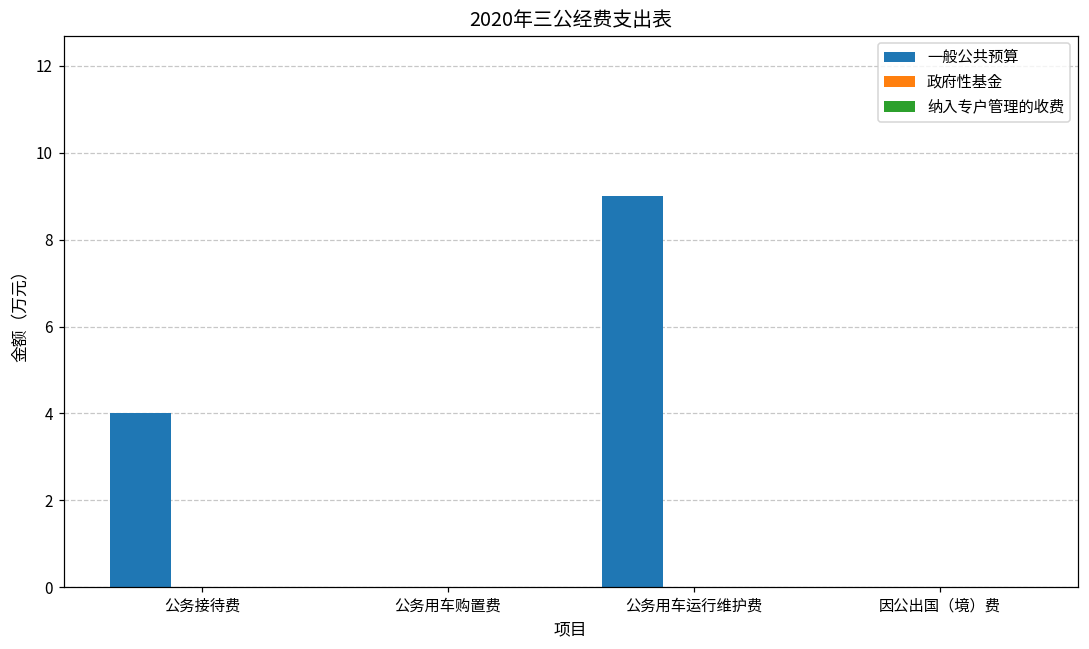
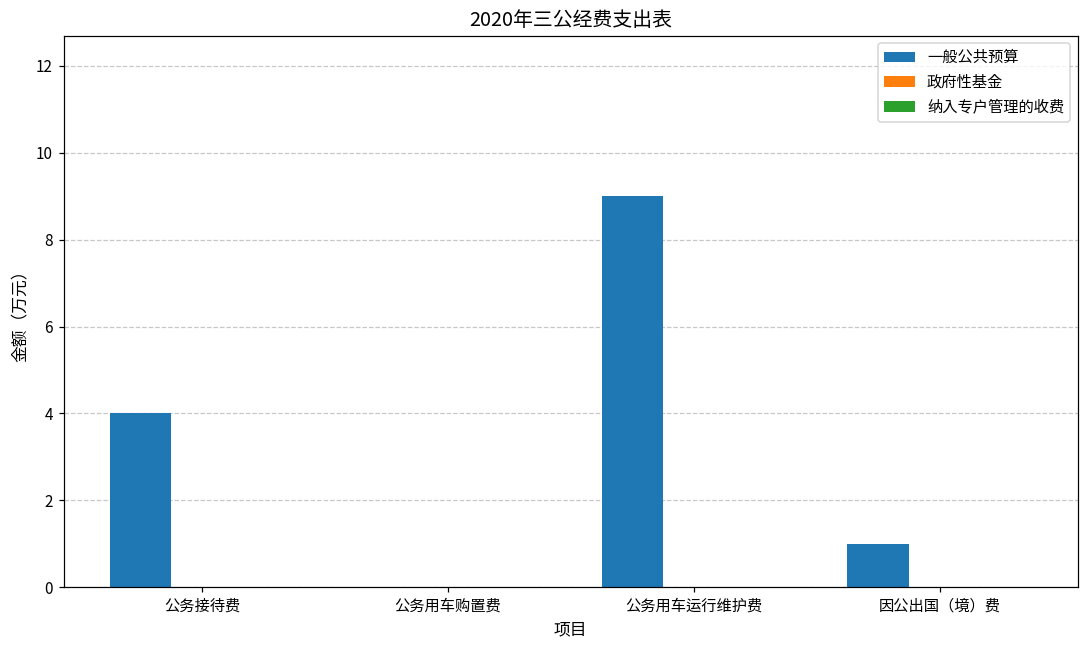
  {
    "一般公共预算": {
      "公务接待费": 4,
      "公务用车购置费": 0,
      "公务用车运行维护费": 9,
-     "因公出国（境）费": 0
+     "因公出国（境）费": 1
    },
    "政府性基金": {
      "公务接待费": 0,
      "公务用车购置费": 0,
      "公务用车运行维护费": 0,
      "因公出国（境）费": 0
    },
    "纳入专户管理的收费": {
      "公务接待费": 0,
      "公务用车购置费": 0,
      "公务用车运行维护费": 0,
      "因公出国（境）费": 0
    }
  }
